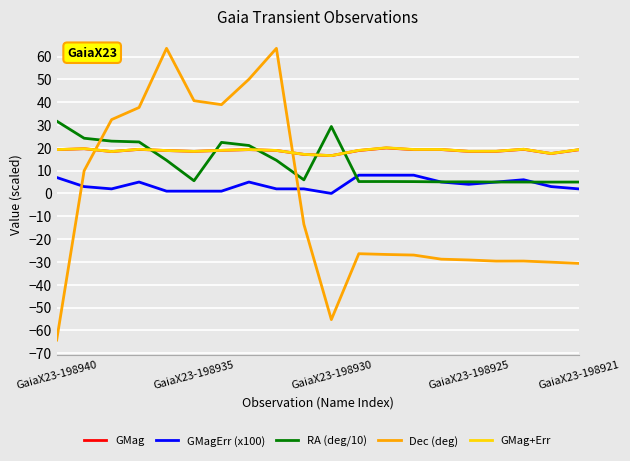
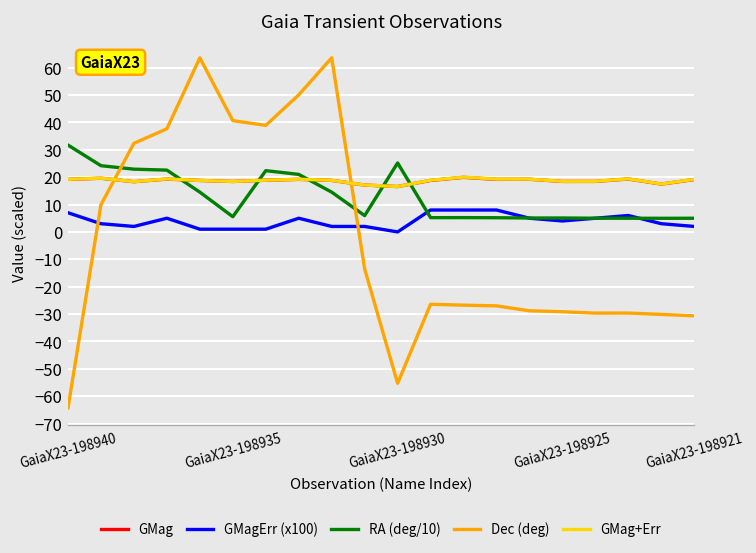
  {
    "GMagErr (x100)": {
      "GaiaX23-198940": 7,
      "GaiaX23-198935": 1,
      "GaiaX23-198930": 0,
      "GaiaX23-198921": 2
    },
    "RA (deg/10)": {
      "GaiaX23-198940": 32,
      "GaiaX23-198935": 6,
-     "GaiaX23-198930": 29,
+     "GaiaX23-198930": 25,
      "GaiaX23-198921": 5
    }
  }
